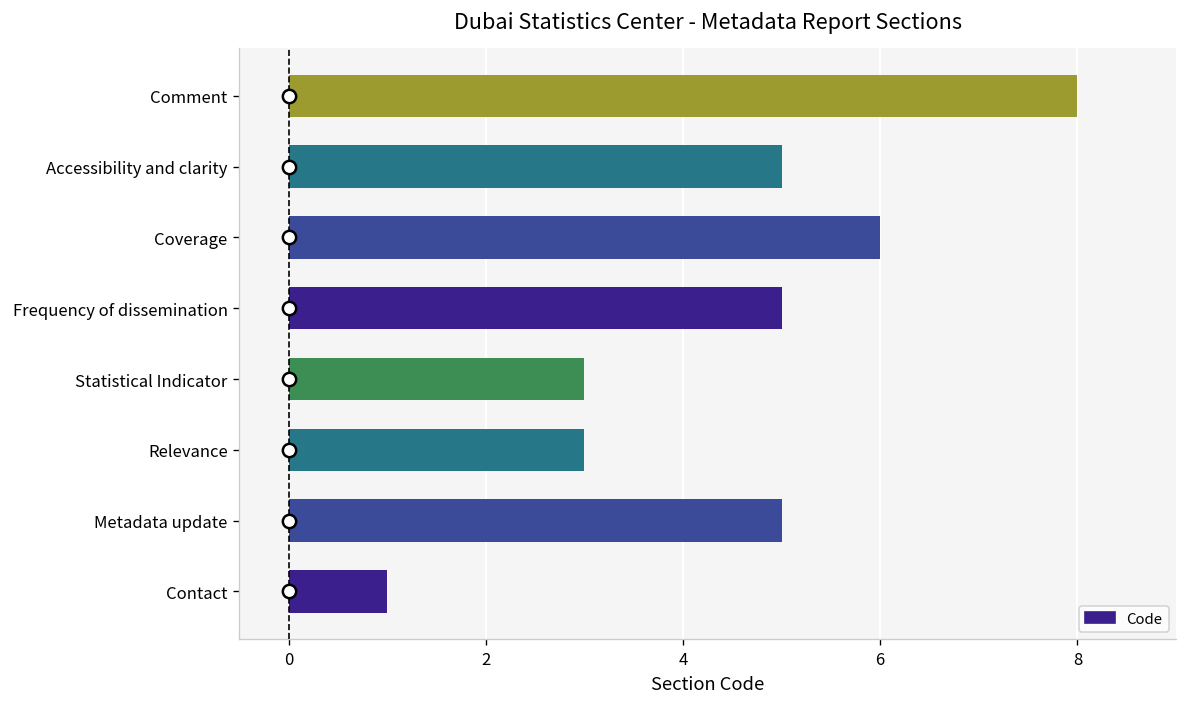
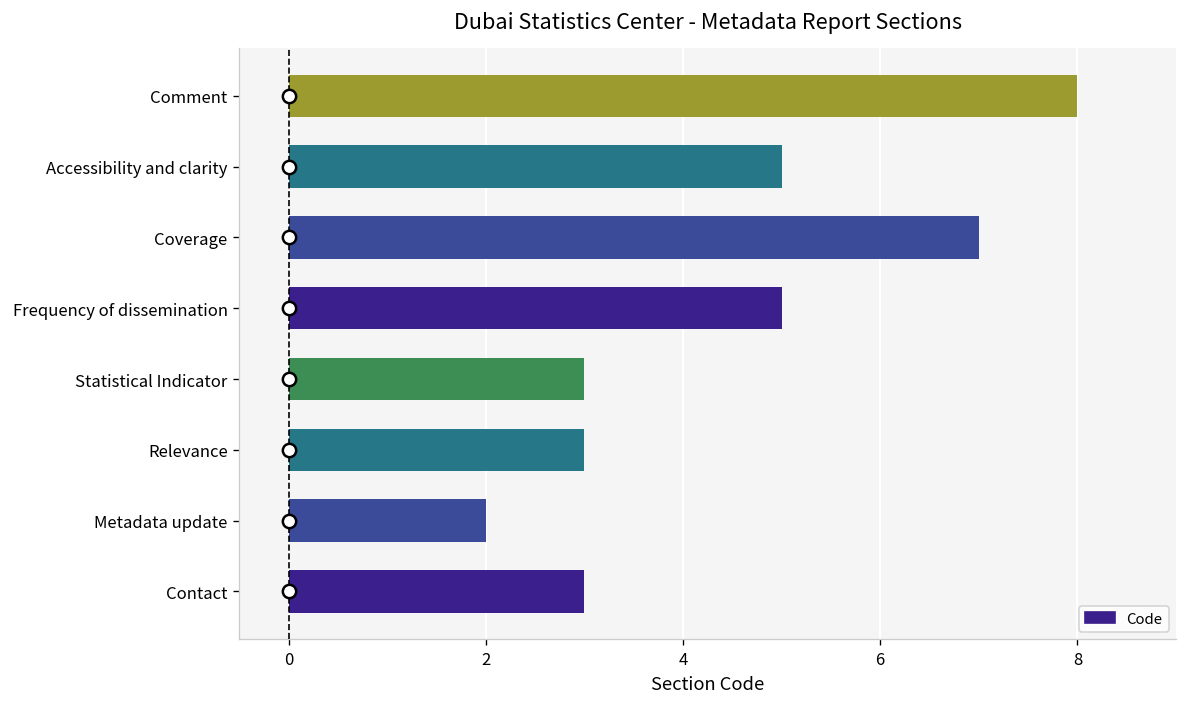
  {
    "Code": {
      "Comment": 8,
      "Accessibility and clarity": 5,
-     "Coverage": 6,
+     "Coverage": 7,
      "Frequency of dissemination": 5,
      "Statistical Indicator": 3,
      "Relevance": 3,
-     "Metadata update": 5,
-     "Contact": 1
+     "Metadata update": 2,
+     "Contact": 3
    }
  }
